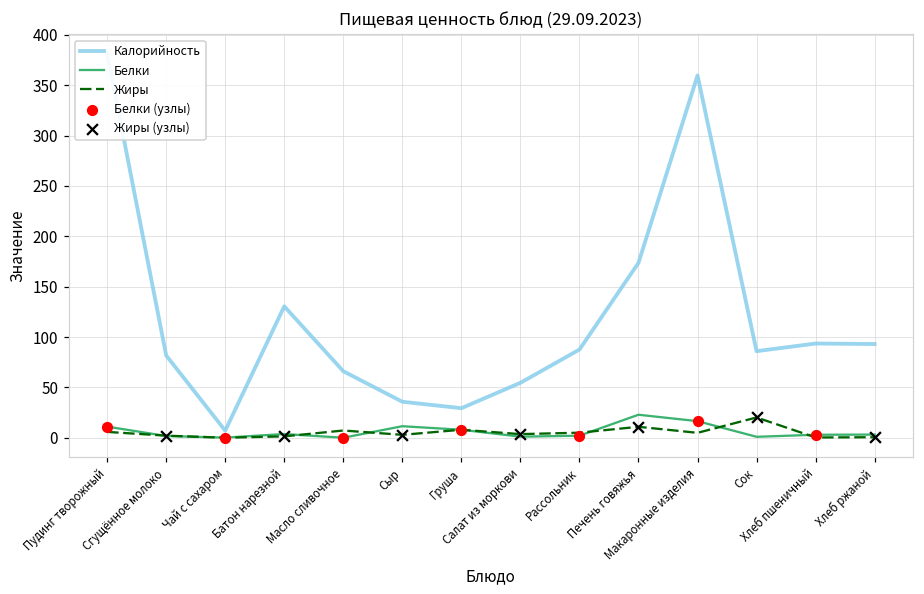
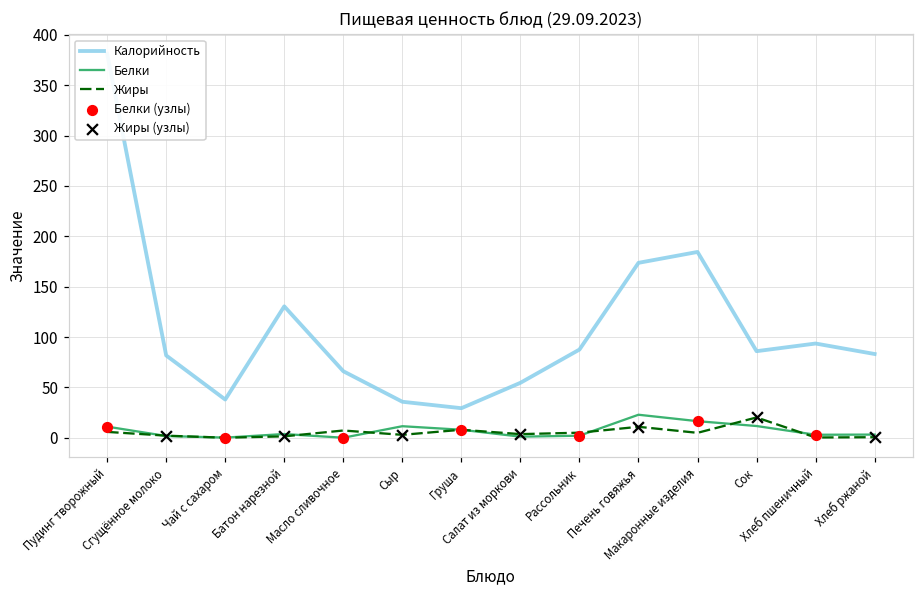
  {
    "Калорийность": {
      "Сгущённое молоко": 80,
-     "Чай с сахаром": 10,
+     "Чай с сахаром": 40,
      "Батон нарезной": 130,
      "Масло сливочное": 70,
      "Сыр": 40,
      "Груша": 30,
      "Салат из моркови": 50,
      "Рассольник": 90,
      "Печень говяжья": 170,
-     "Макаронные изделия": 360,
+     "Макаронные изделия": 180,
      "Сок": 90,
      "Хлеб пшеничный": 90,
-     "Хлеб ржаной": 90
+     "Хлеб ржаной": 80
    },
    "Белки": {
      "Сыр": 10,
      "Печень говяжья": 20,
-     "Сок": 0
+     "Сок": 10
    },
    "Жиры": {
      "Пудинг творожный": 10,
      "Масло сливочное": 10,
      "Рассольник": 10,
      "Макаронные изделия": 0
    }
  }
